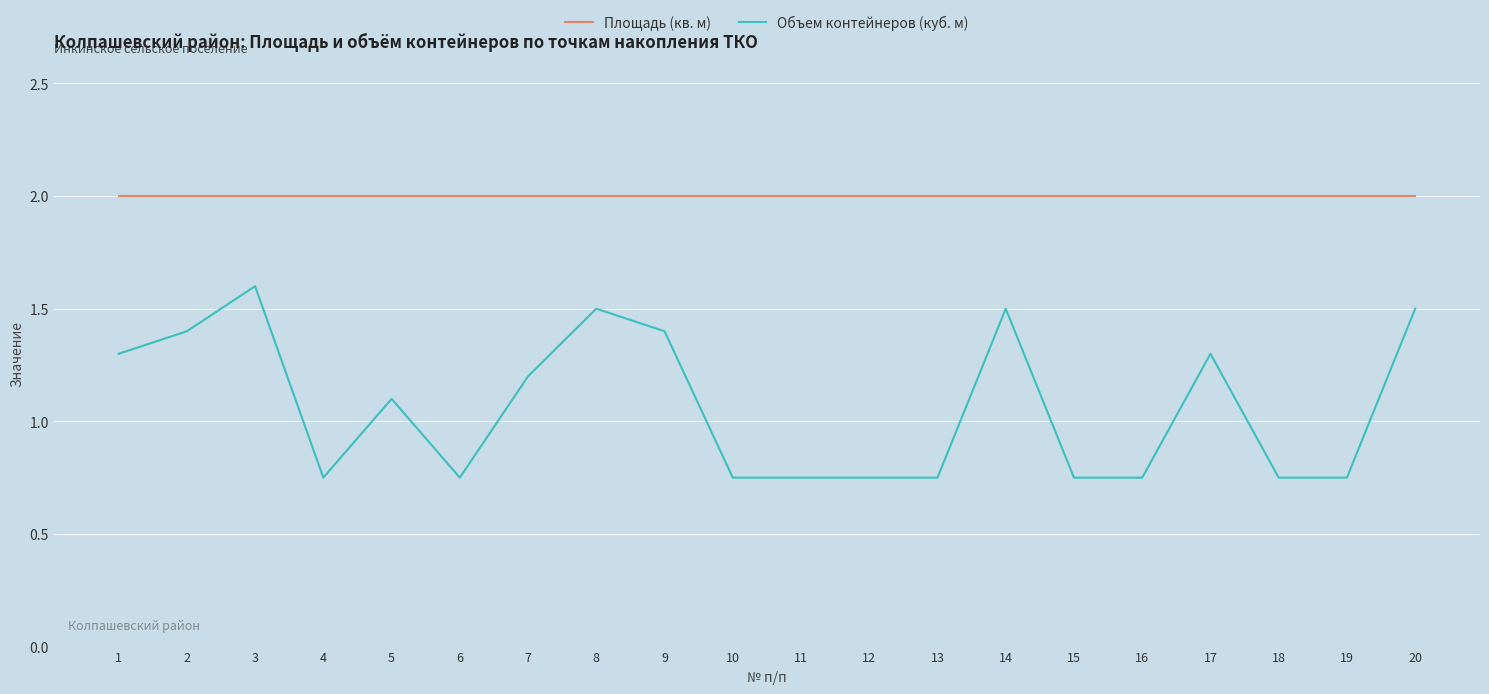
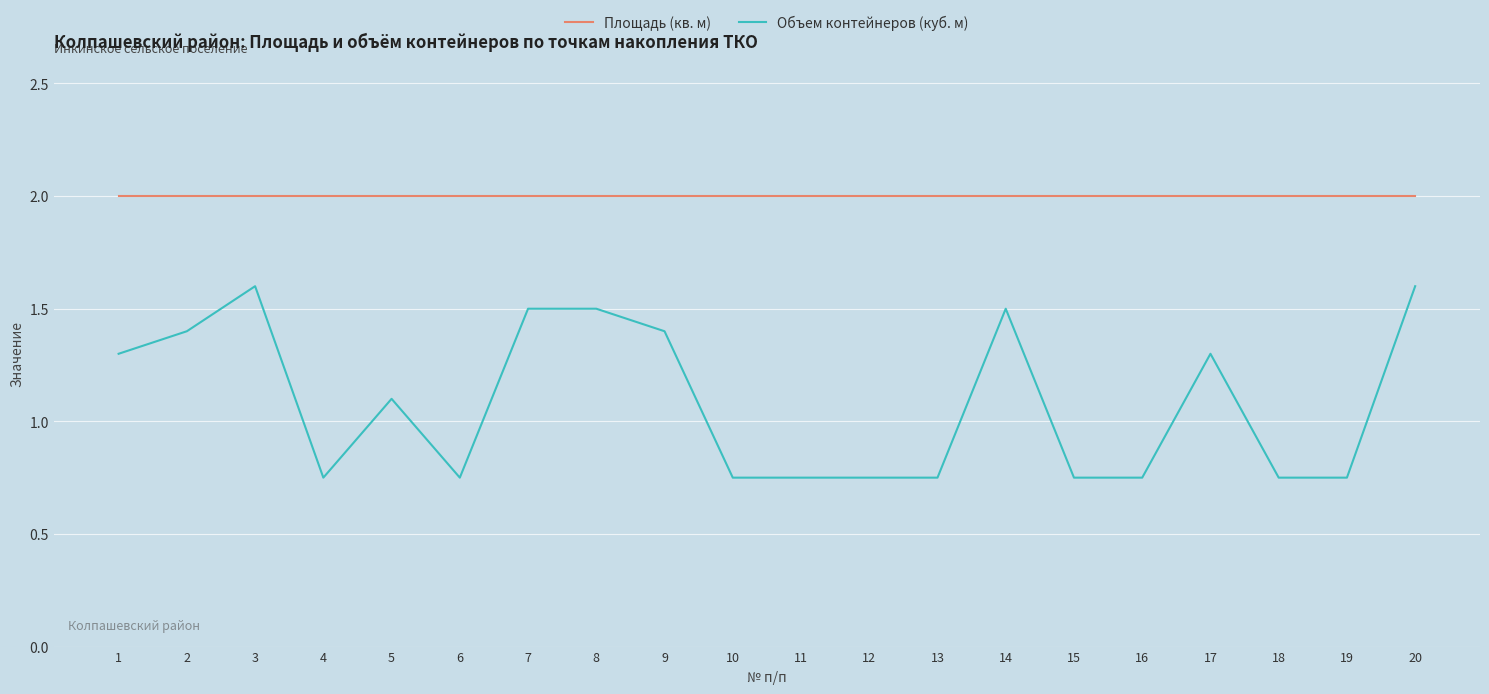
  {
    "Площадь (кв. м)": {
      "1": 2.0,
      "2": 2.0,
      "3": 2.0,
      "4": 2.0,
      "5": 2.0,
      "6": 2.0,
      "7": 2.0,
      "8": 2.0,
      "9": 2.0,
      "10": 2.0,
      "11": 2.0,
      "12": 2.0,
      "13": 2.0,
      "14": 2.0,
      "15": 2.0,
      "16": 2.0,
      "17": 2.0,
      "18": 2.0,
      "19": 2.0,
      "20": 2.0
    },
    "Объем контейнеров (куб. м)": {
      "1": 1.3,
      "2": 1.4,
      "3": 1.6,
      "4": 0.75,
      "5": 1.1,
      "6": 0.75,
-     "7": 1.2,
+     "7": 1.5,
      "8": 1.5,
      "9": 1.4,
      "10": 0.75,
      "11": 0.75,
      "12": 0.75,
      "13": 0.75,
      "14": 1.5,
      "15": 0.75,
      "16": 0.75,
      "17": 1.3,
      "18": 0.75,
      "19": 0.75,
-     "20": 1.5
+     "20": 1.6
    }
  }
